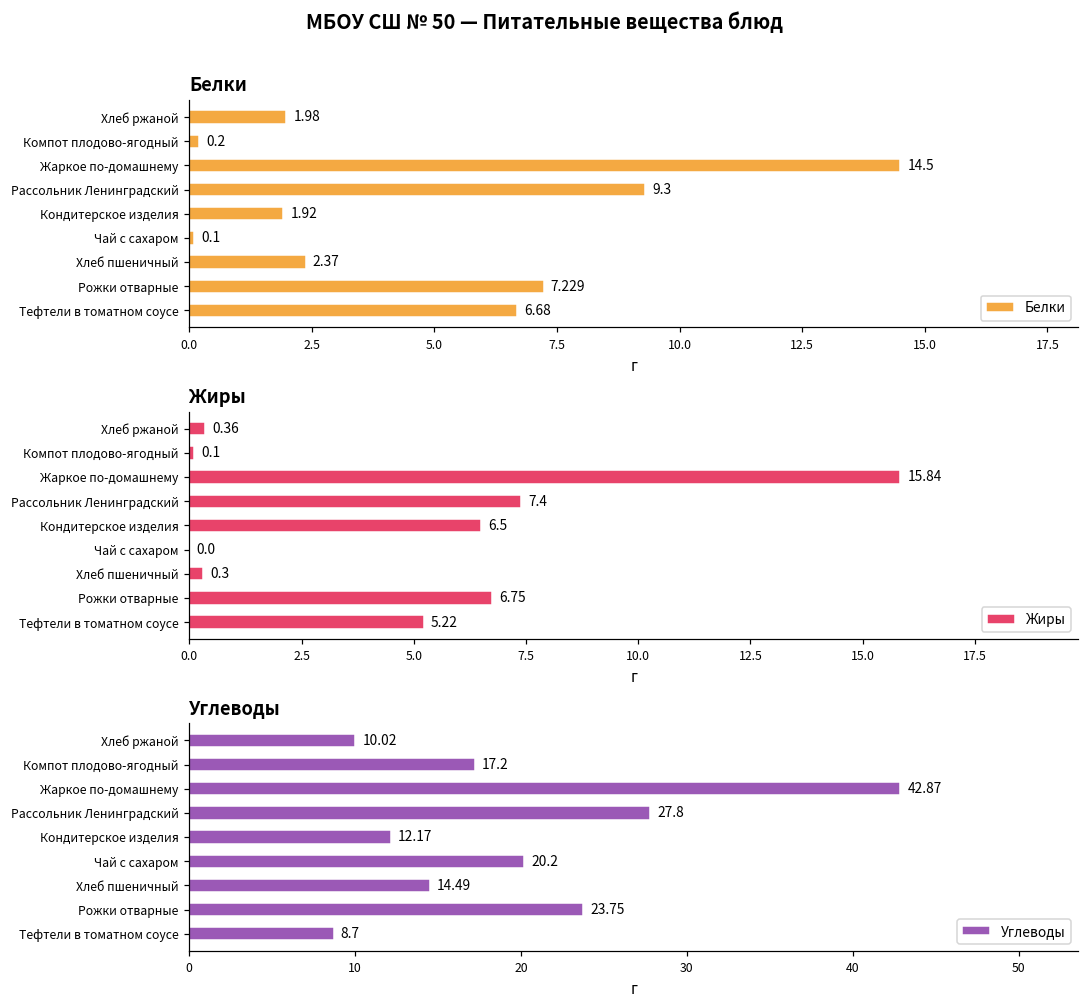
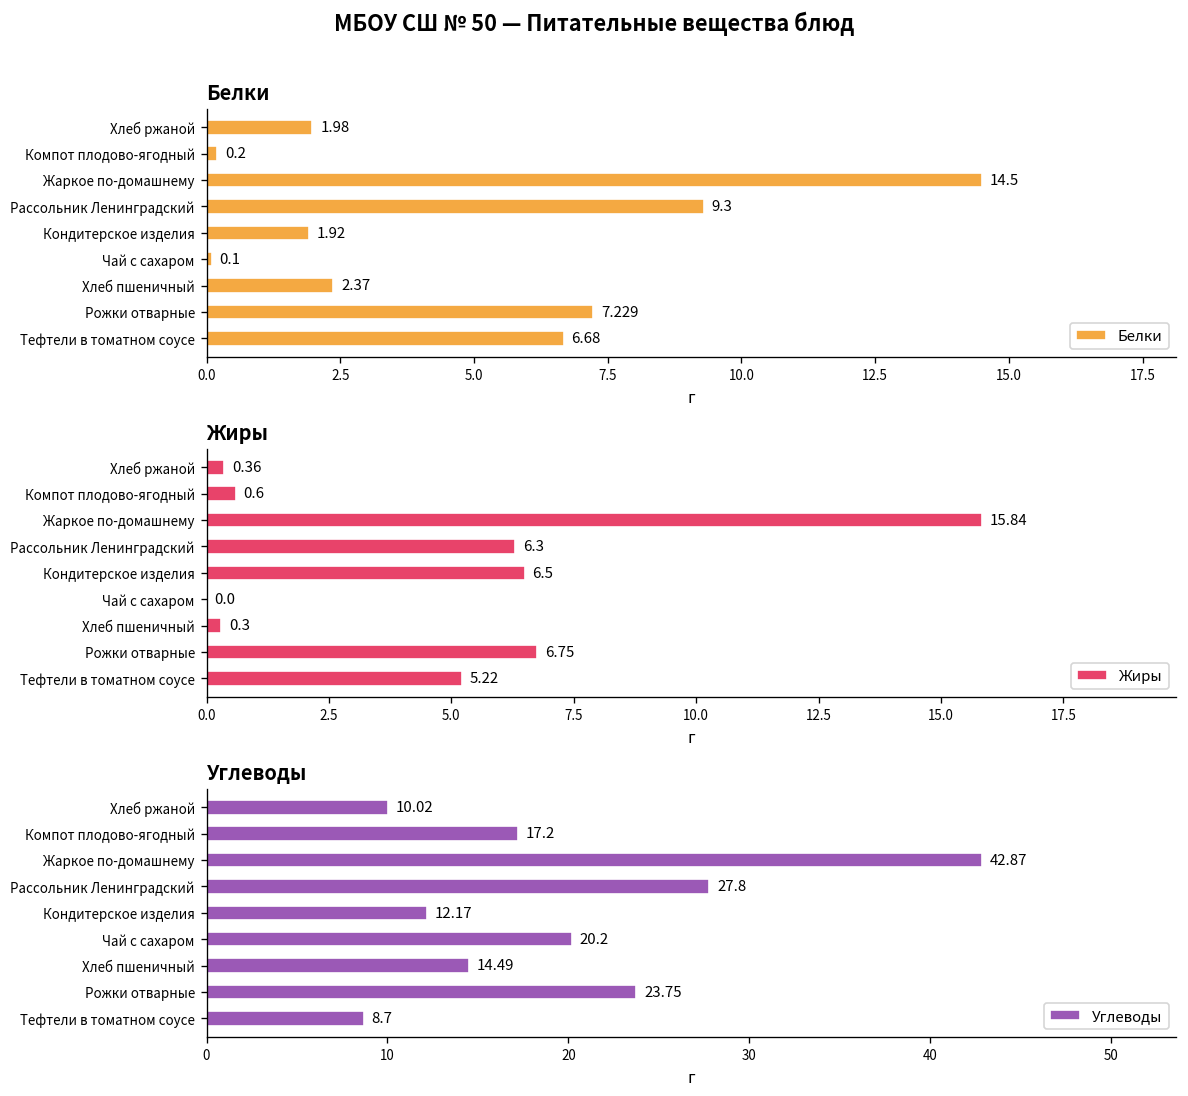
  {
    "Белки": {
      "Хлеб ржаной": 1.98,
      "Компот плодово-ягодный": 0.2,
      "Жаркое по-домашнему": 14.5,
      "Рассольник Ленинградский": 9.3,
      "Кондитерское изделия": 1.92,
      "Чай с сахаром": 0.1,
      "Хлеб пшеничный": 2.37,
      "Рожки отварные": 7.229,
      "Тефтели в томатном соусе": 6.68
    },
    "Жиры": {
      "Хлеб ржаной": 0.36,
-     "Компот плодово-ягодный": 0.1,
+     "Компот плодово-ягодный": 0.6,
      "Жаркое по-домашнему": 15.84,
-     "Рассольник Ленинградский": 7.4,
+     "Рассольник Ленинградский": 6.3,
      "Кондитерское изделия": 6.5,
      "Чай с сахаром": 0.0,
      "Хлеб пшеничный": 0.3,
      "Рожки отварные": 6.75,
      "Тефтели в томатном соусе": 5.22
    },
    "Углеводы": {
      "Хлеб ржаной": 10.02,
      "Компот плодово-ягодный": 17.2,
      "Жаркое по-домашнему": 42.87,
      "Рассольник Ленинградский": 27.8,
      "Кондитерское изделия": 12.17,
      "Чай с сахаром": 20.2,
      "Хлеб пшеничный": 14.49,
      "Рожки отварные": 23.75,
      "Тефтели в томатном соусе": 8.7
    }
  }
